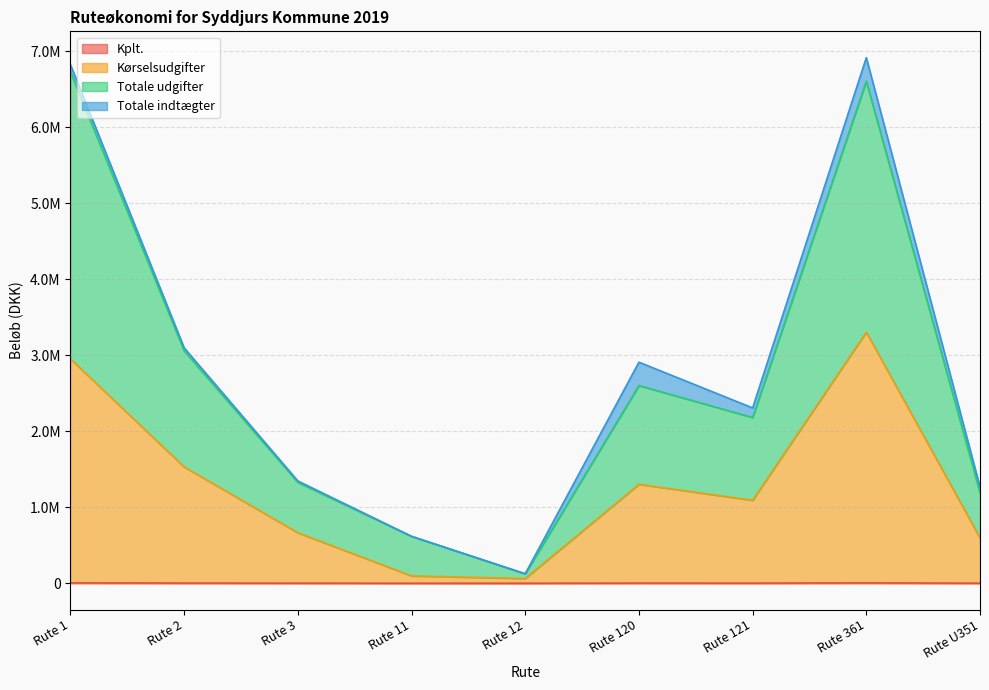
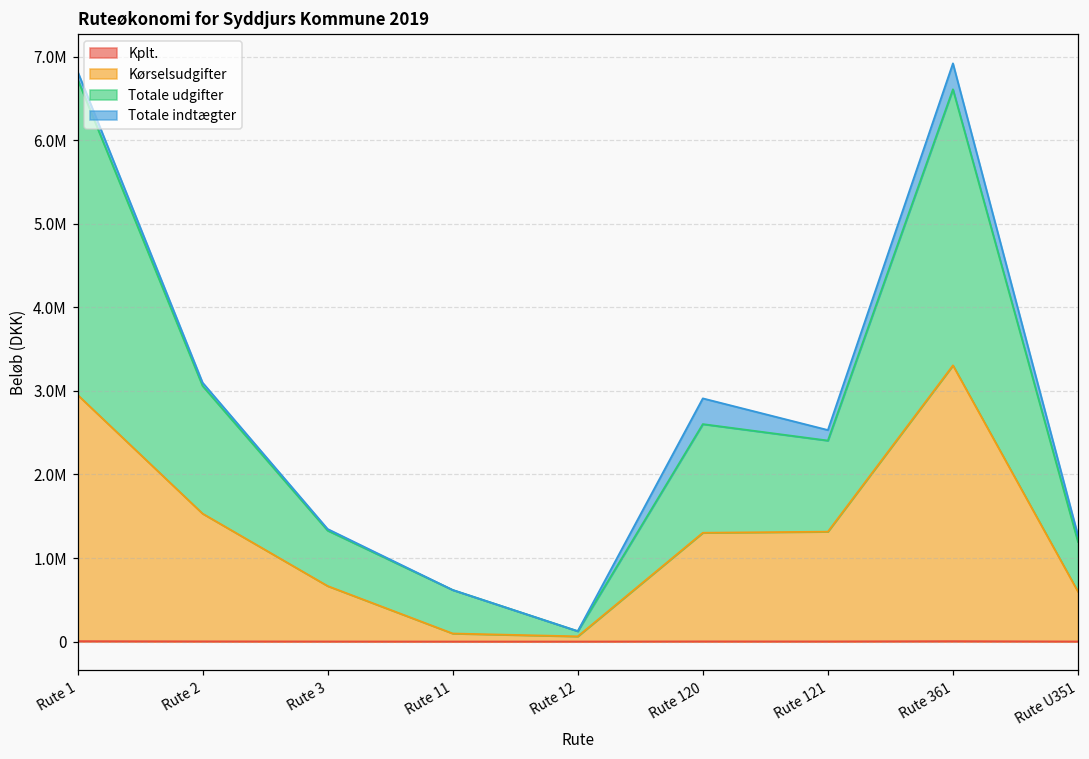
  {
    "Kplt.": {
      "Rute 1": 0,
      "Rute 2": 0,
      "Rute 3": 0,
      "Rute 11": 0,
      "Rute 12": 0,
      "Rute 120": 0,
      "Rute 121": 0,
      "Rute 361": 0,
      "Rute U351": 0
    },
    "Kørselsudgifter": {
      "Rute 1": 2900000,
      "Rute 2": 1500000,
      "Rute 3": 700000,
      "Rute 11": 100000,
      "Rute 12": 100000,
      "Rute 120": 1300000,
-     "Rute 121": 1100000,
+     "Rute 121": 1300000,
      "Rute 361": 3300000,
      "Rute U351": 600000
    },
    "Totale udgifter": {
      "Rute 1": 3800000,
      "Rute 2": 1500000,
      "Rute 120": 1300000,
      "Rute 121": 1100000,
      "Rute 361": 3300000,
      "Rute U351": 600000
    },
    "Totale indtægter": {
      "Rute 1": 100000,
      "Rute 2": 0,
      "Rute 120": 300000,
      "Rute 121": 100000,
      "Rute 361": 300000,
      "Rute U351": 100000
    }
  }
